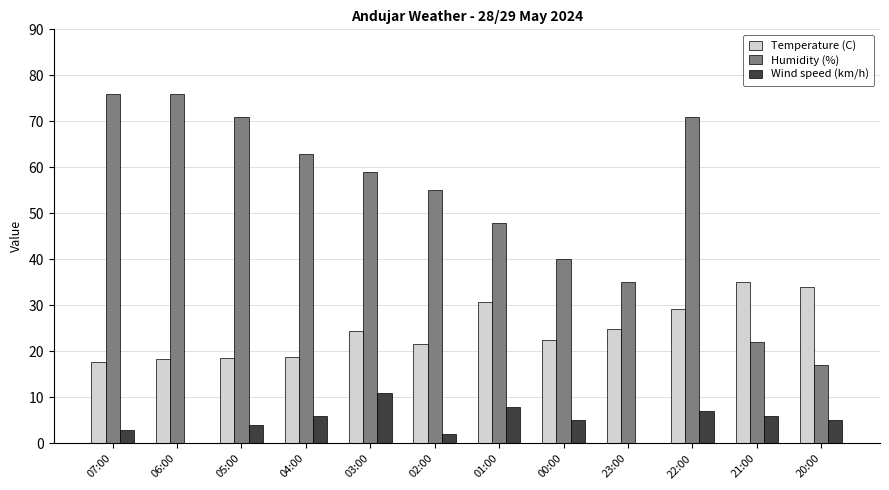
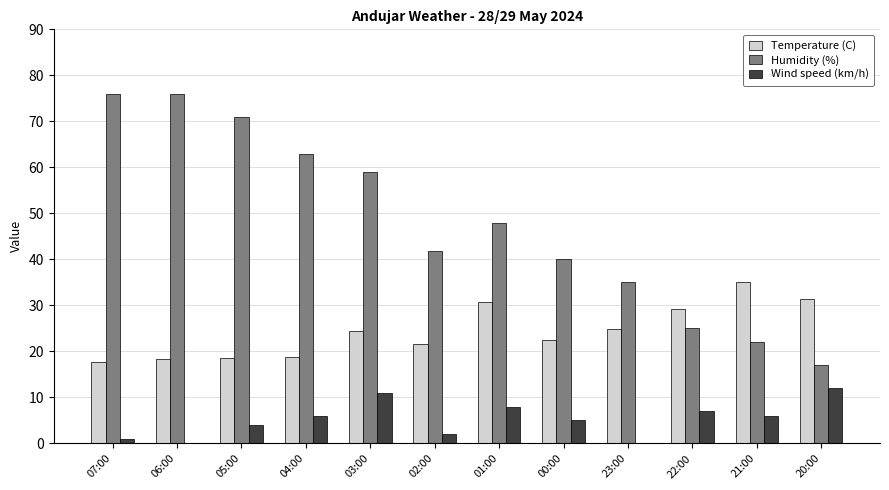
  {
    "Temperature (C)": {
      "07:00": 18,
      "06:00": 18,
      "05:00": 19,
      "04:00": 19,
      "03:00": 24,
      "02:00": 22,
      "01:00": 31,
      "00:00": 23,
      "23:00": 25,
      "22:00": 29,
      "21:00": 35,
-     "20:00": 34
+     "20:00": 31
    },
    "Humidity (%)": {
      "07:00": 76,
      "06:00": 76,
      "05:00": 71,
      "04:00": 63,
      "03:00": 59,
-     "02:00": 55,
+     "02:00": 42,
      "01:00": 48,
      "00:00": 40,
      "23:00": 35,
-     "22:00": 71,
+     "22:00": 25,
      "21:00": 22,
      "20:00": 17
    },
    "Wind speed (km/h)": {
-     "07:00": 3,
+     "07:00": 1,
      "06:00": 0,
      "05:00": 4,
      "04:00": 6,
      "03:00": 11,
      "02:00": 2,
      "01:00": 8,
      "00:00": 5,
      "23:00": 0,
      "22:00": 7,
      "21:00": 6,
-     "20:00": 5
+     "20:00": 12
    }
  }
